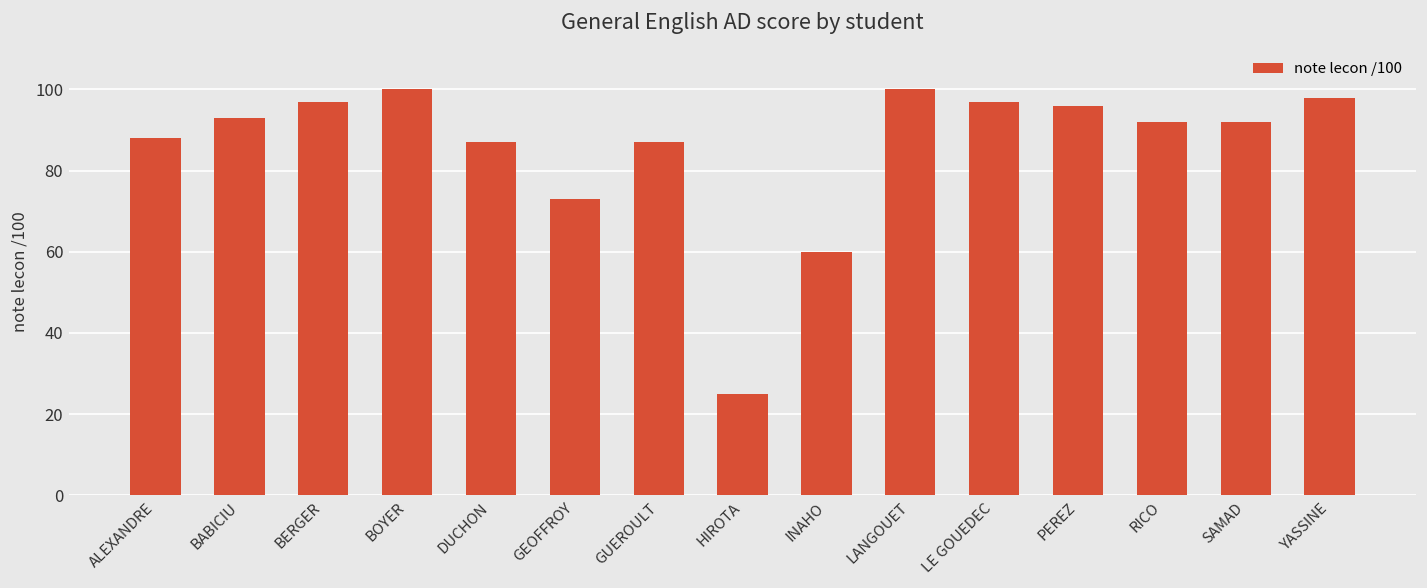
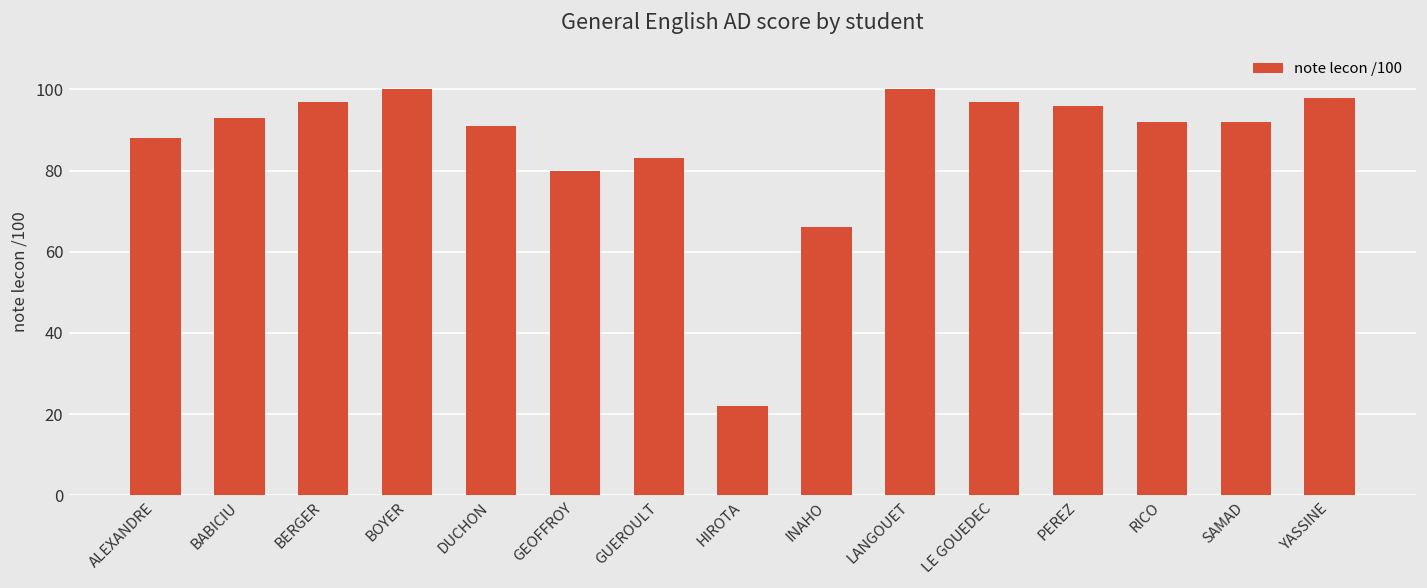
  {
    "ALEXANDRE": 88,
    "BABICIU": 93,
    "BERGER": 97,
    "BOYER": 100,
-   "DUCHON": 87,
-   "GEOFFROY": 73,
-   "GUEROULT": 87,
-   "HIROTA": 25,
-   "INAHO": 60,
+   "DUCHON": 91,
+   "GEOFFROY": 80,
+   "GUEROULT": 83,
+   "HIROTA": 22,
+   "INAHO": 66,
    "LANGOUET": 100,
    "LE GOUEDEC": 97,
    "PEREZ": 96,
    "RICO": 92,
    "SAMAD": 92,
    "YASSINE": 98
  }
